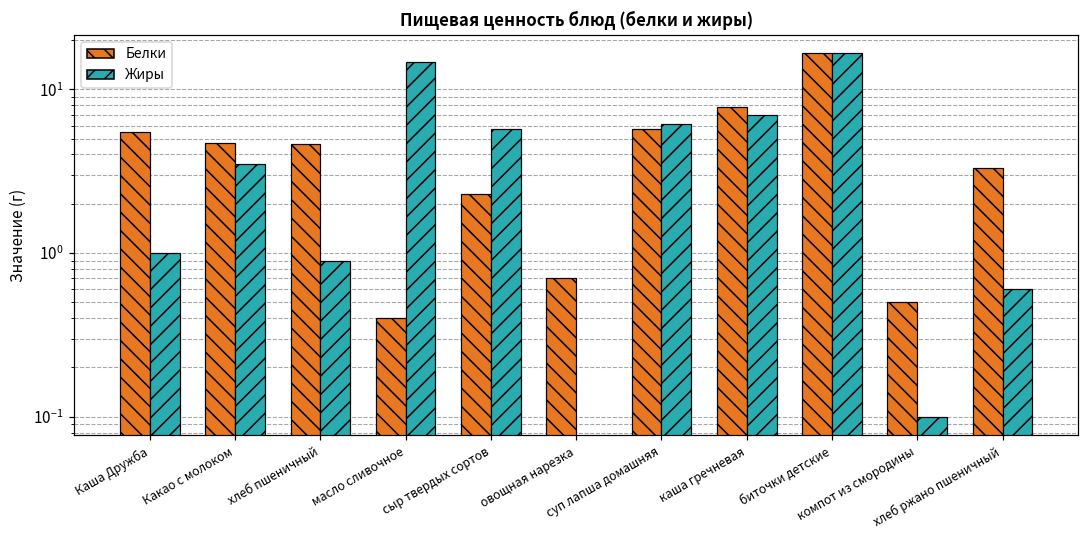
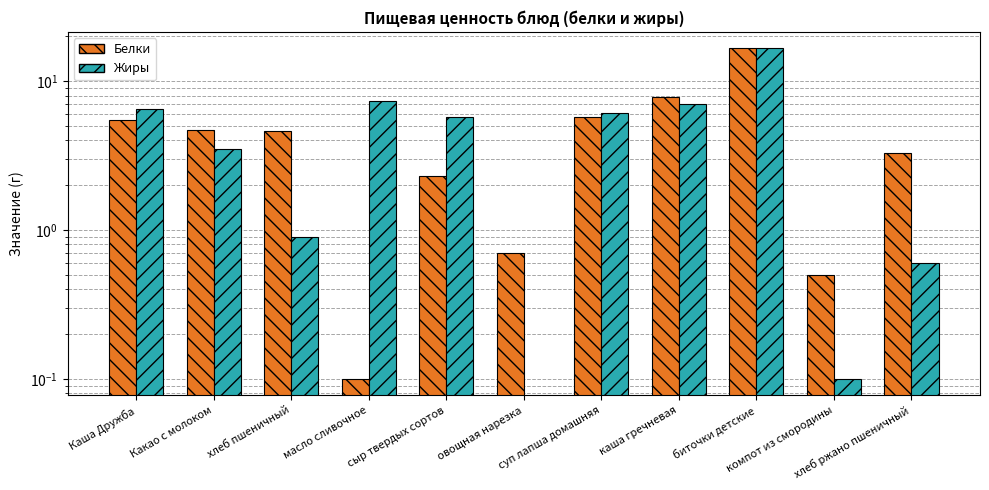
  {
    "Белки": {
      "Каша Дружба": 5.5,
      "Какао с молоком": 4.7,
      "хлеб пшеничный": 4.6,
-     "масло сливочное": 0.4,
+     "масло сливочное": 0.1,
      "сыр твердых сортов": 2.3,
      "овощная нарезка": 0.7,
      "суп лапша домашняя": 5.7,
      "каша гречневая": 8,
      "биточки детские": 17,
      "компот из смородины": 0.5,
      "хлеб ржано пшеничный": 3.3
    },
    "Жиры": {
-     "Каша Дружба": 1.0,
+     "Каша Дружба": 7,
      "Какао с молоком": 3.5,
      "хлеб пшеничный": 0.9,
-     "масло сливочное": 15,
+     "масло сливочное": 7,
      "сыр твердых сортов": 5.7,
      "суп лапша домашняя": 6.1,
      "каша гречневая": 7,
      "биточки детские": 17,
      "компот из смородины": 0.1,
      "хлеб ржано пшеничный": 0.6
    }
  }
